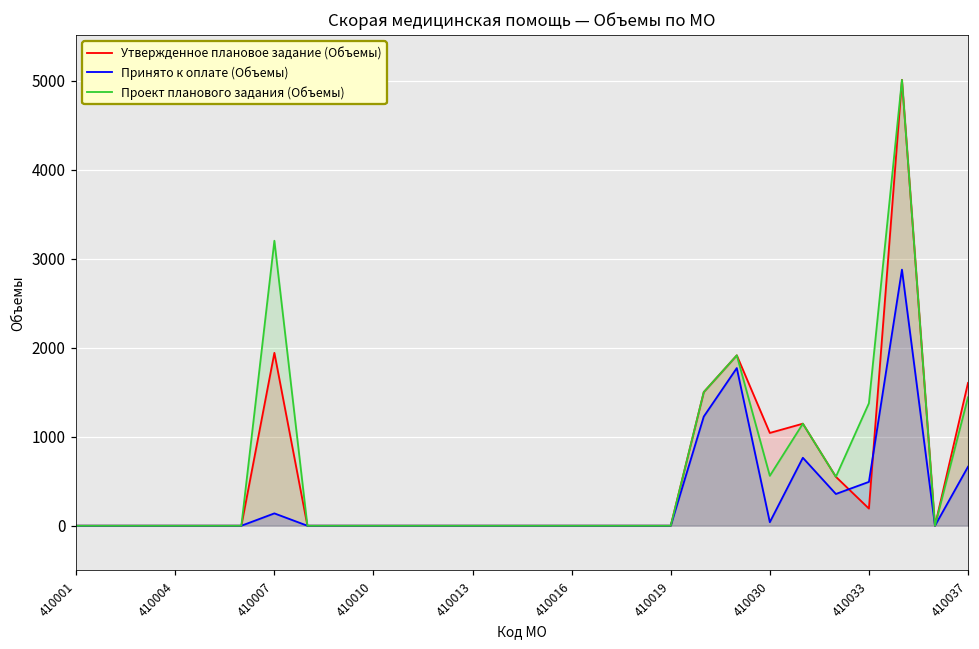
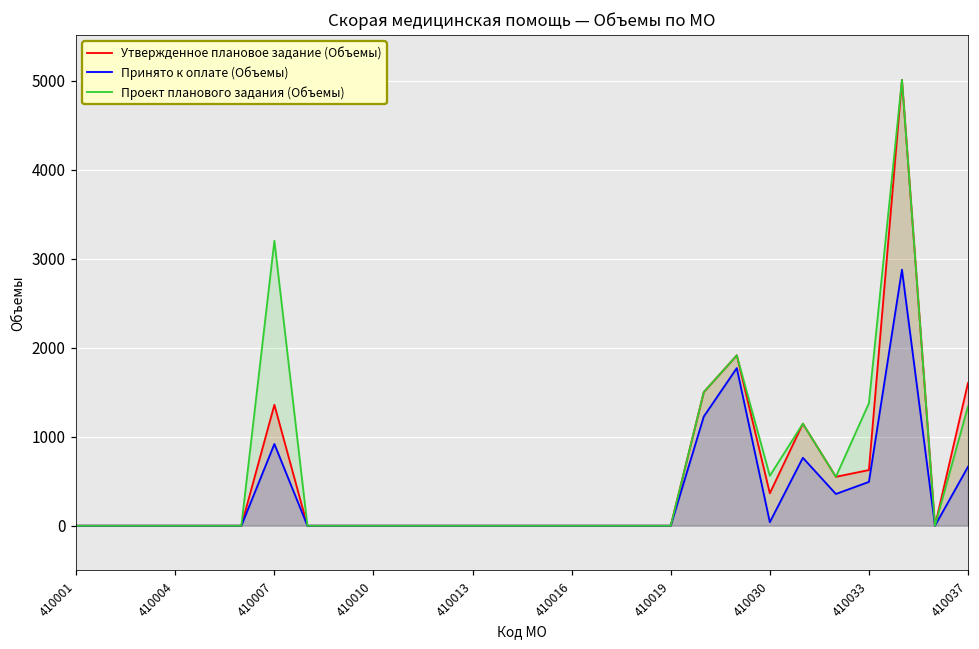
  {
    "Утвержденное плановое задание (Объемы)": {
-     "410007": 1900,
-     "410030": 1000,
-     "410033": 200,
+     "410007": 1400,
+     "410030": 400,
+     "410033": 600,
      "410037": 1600
    },
    "Принято к оплате (Объемы)": {
-     "410007": 100,
+     "410007": 900,
      "410030": 0,
      "410033": 500,
      "410037": 700
    },
    "Проект планового задания (Объемы)": {
      "410007": 3200,
      "410030": 600,
      "410033": 1400,
-     "410037": 1400
+     "410037": 1300
    }
  }
